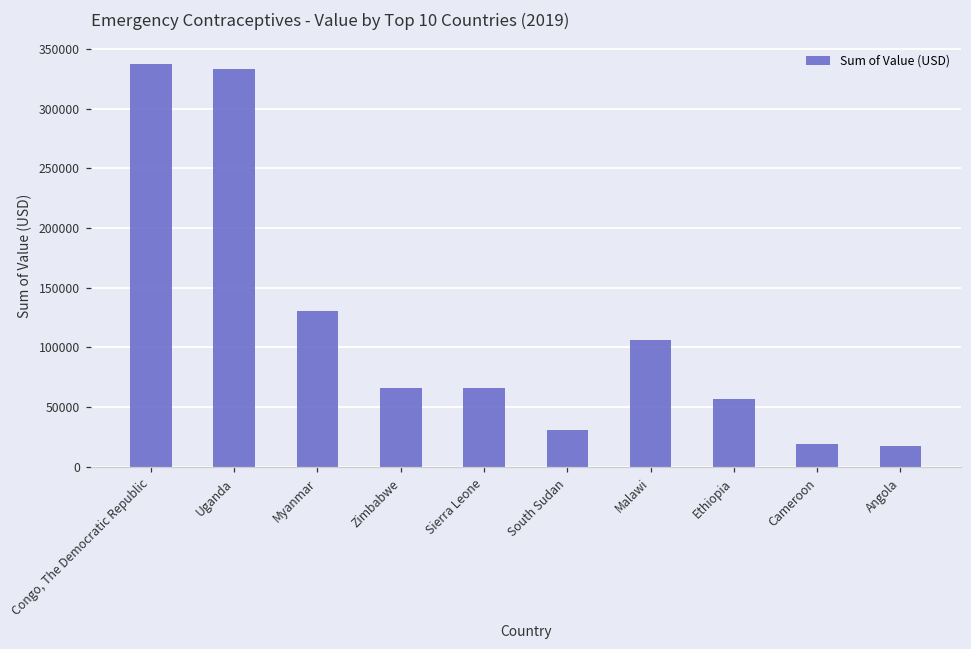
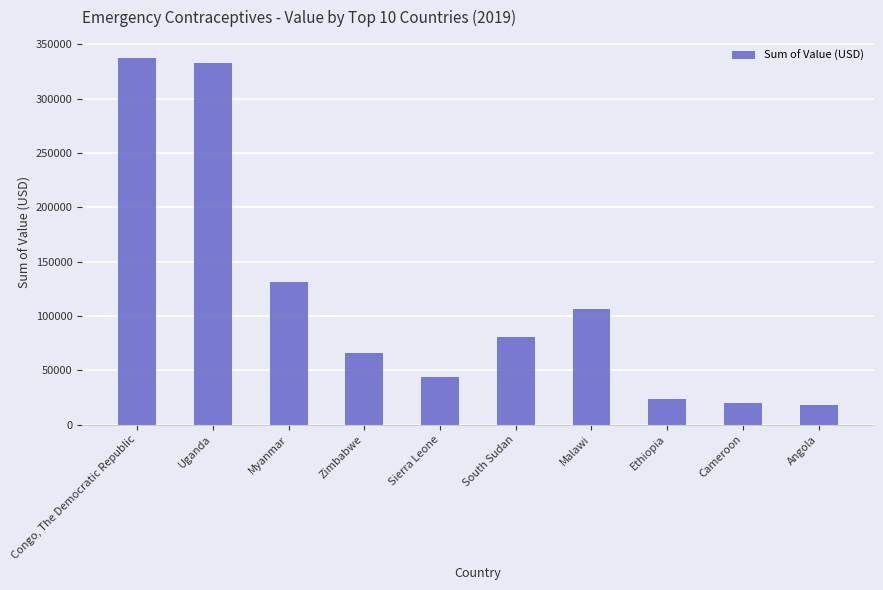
  {
    "Congo, The Democratic Republic": 337000,
    "Uganda": 333000,
    "Myanmar": 131000,
    "Zimbabwe": 66000,
-   "Sierra Leone": 66000,
-   "South Sudan": 31000,
+   "Sierra Leone": 43000,
+   "South Sudan": 81000,
    "Malawi": 106000,
-   "Ethiopia": 57000,
+   "Ethiopia": 23000,
    "Cameroon": 19000,
    "Angola": 18000
  }
